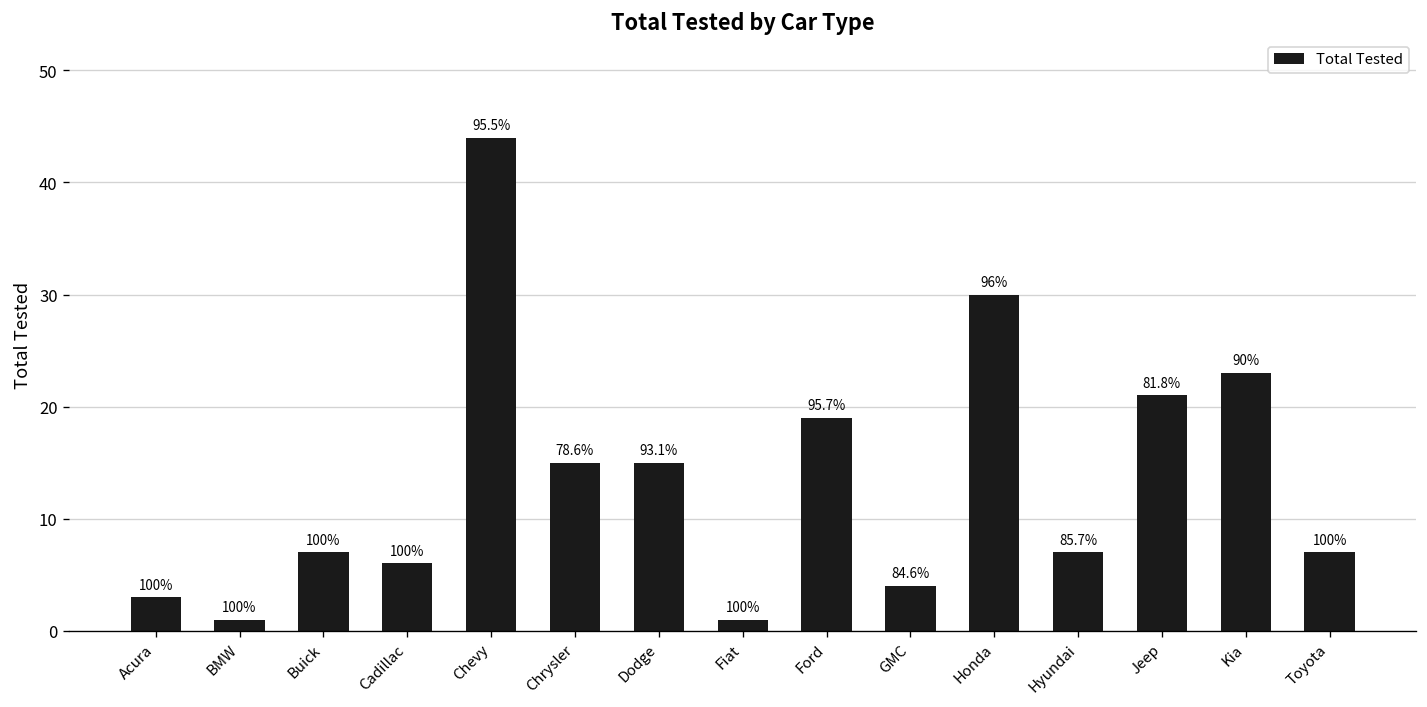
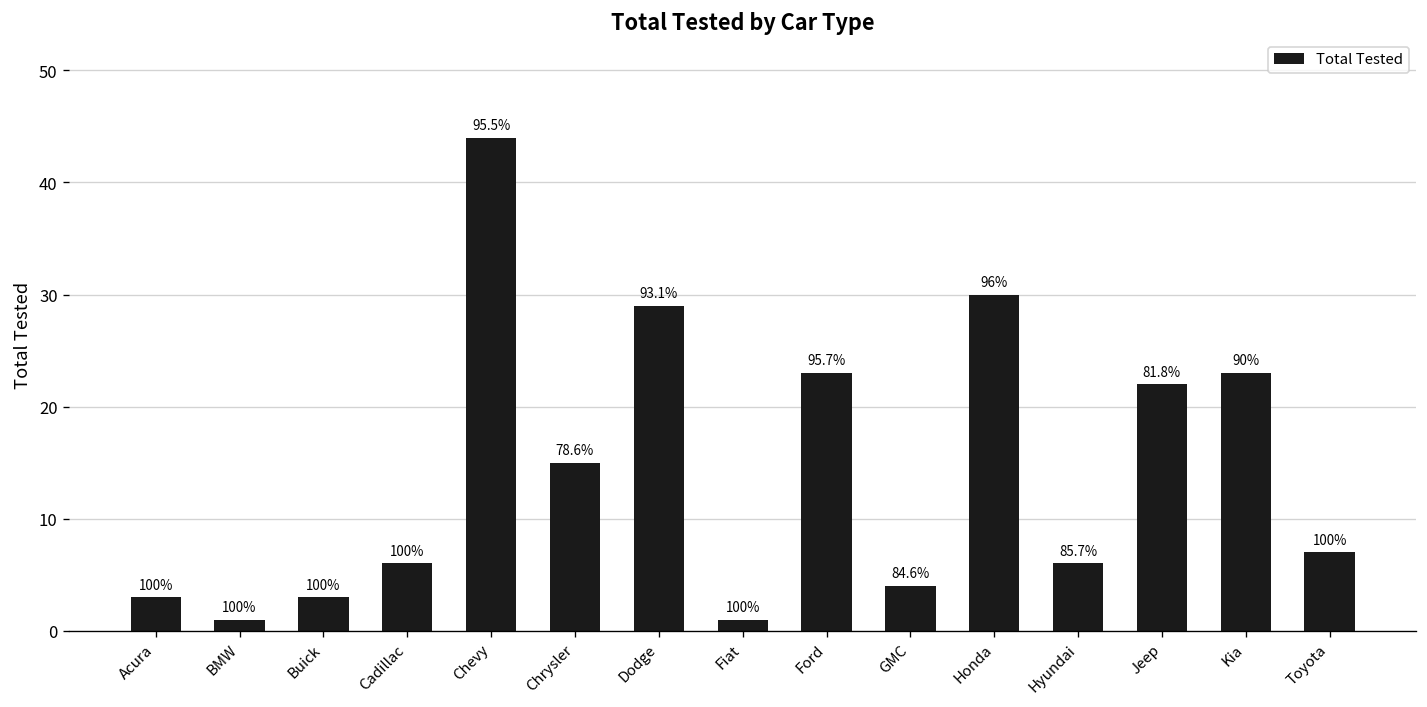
  {
-   "Buick": 7,
-   "Dodge": 15,
-   "Ford": 19,
-   "Hyundai": 7,
-   "Jeep": 21
+   "Buick": 3,
+   "Dodge": 29,
+   "Ford": 23,
+   "Hyundai": 6,
+   "Jeep": 22
  }
